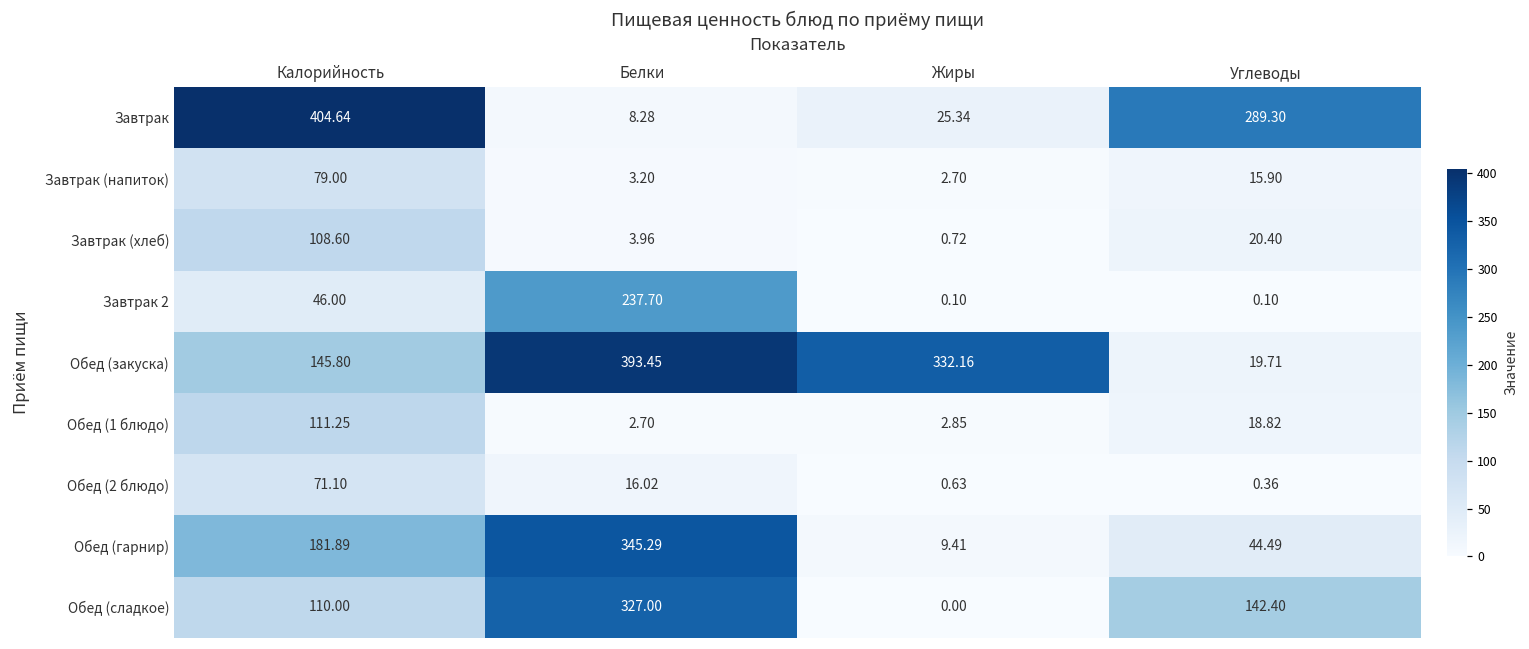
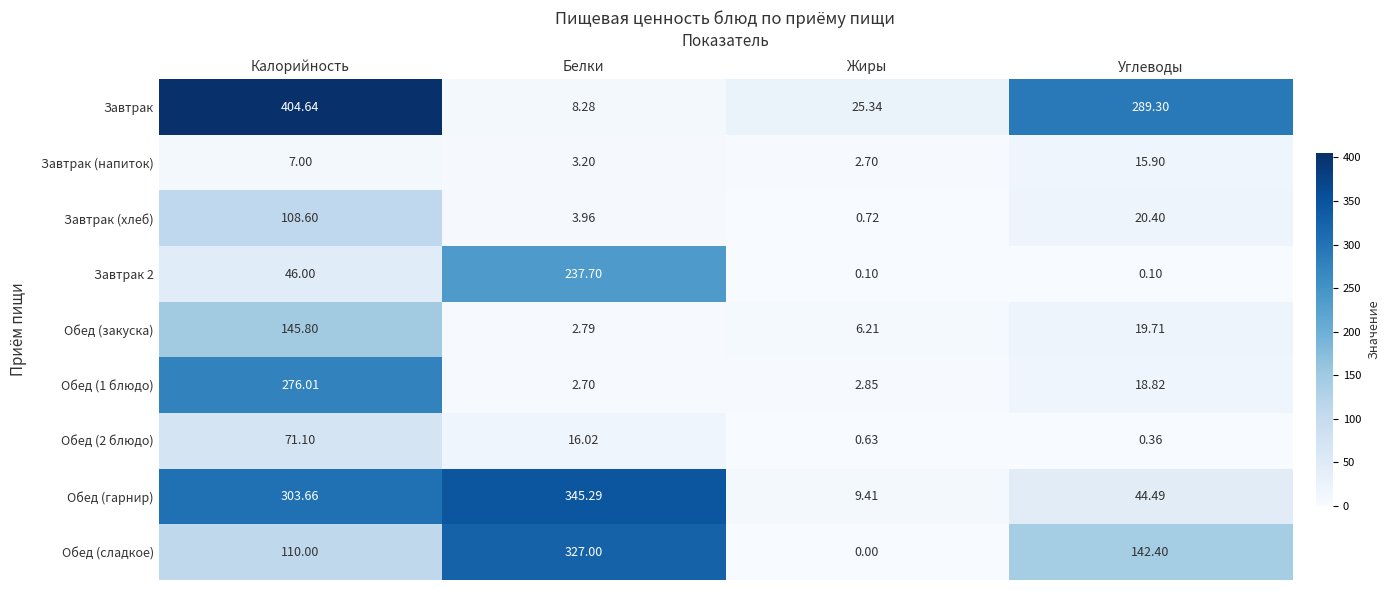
  {
    "Завтрак": {
      "Калорийность": 404.64,
      "Белки": 8.28,
      "Жиры": 25.34,
      "Углеводы": 289.30
    },
    "Завтрак (напиток)": {
-     "Калорийность": 79.00,
+     "Калорийность": 7.00,
      "Белки": 3.20,
      "Жиры": 2.70,
      "Углеводы": 15.90
    },
    "Завтрак (хлеб)": {
      "Калорийность": 108.60,
      "Белки": 3.96,
      "Жиры": 0.72,
      "Углеводы": 20.40
    },
    "Завтрак 2": {
      "Калорийность": 46.00,
      "Белки": 237.70,
      "Жиры": 0.10,
      "Углеводы": 0.10
    },
    "Обед (закуска)": {
      "Калорийность": 145.80,
-     "Белки": 393.45,
-     "Жиры": 332.16,
+     "Белки": 2.79,
+     "Жиры": 6.21,
      "Углеводы": 19.71
    },
    "Обед (1 блюдо)": {
-     "Калорийность": 111.25,
+     "Калорийность": 276.01,
      "Белки": 2.70,
      "Жиры": 2.85,
      "Углеводы": 18.82
    },
    "Обед (2 блюдо)": {
      "Калорийность": 71.10,
      "Белки": 16.02,
      "Жиры": 0.63,
      "Углеводы": 0.36
    },
    "Обед (гарнир)": {
-     "Калорийность": 181.89,
+     "Калорийность": 303.66,
      "Белки": 345.29,
      "Жиры": 9.41,
      "Углеводы": 44.49
    },
    "Обед (сладкое)": {
      "Калорийность": 110.00,
      "Белки": 327.00,
      "Жиры": 0.00,
      "Углеводы": 142.40
    }
  }
